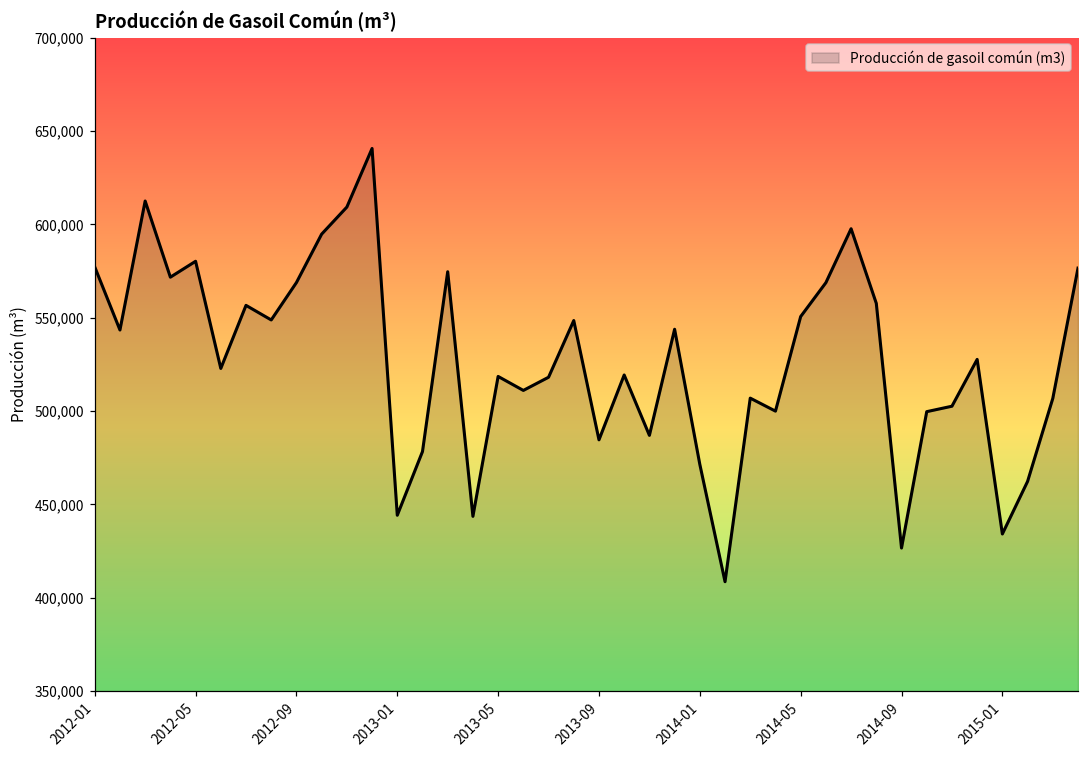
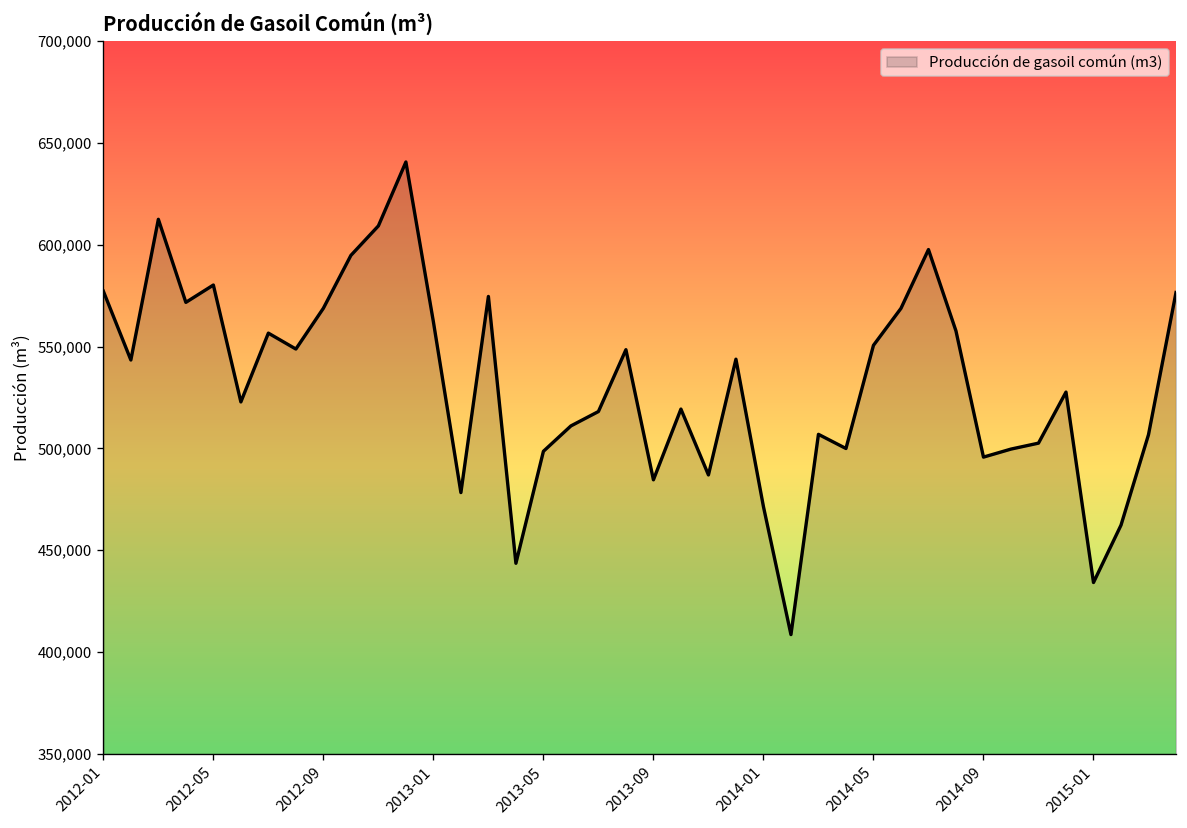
  {
    "2012-01": "577,000",
    "2012-05": "580,000",
    "2012-09": "569,000",
-   "2013-01": "444,000",
-   "2013-05": "519,000",
+   "2013-01": "562,000",
+   "2013-05": "499,000",
    "2013-09": "485,000",
    "2014-01": "471,000",
    "2014-05": "551,000",
-   "2014-09": "427,000",
+   "2014-09": "496,000",
    "2015-01": "434,000"
  }
